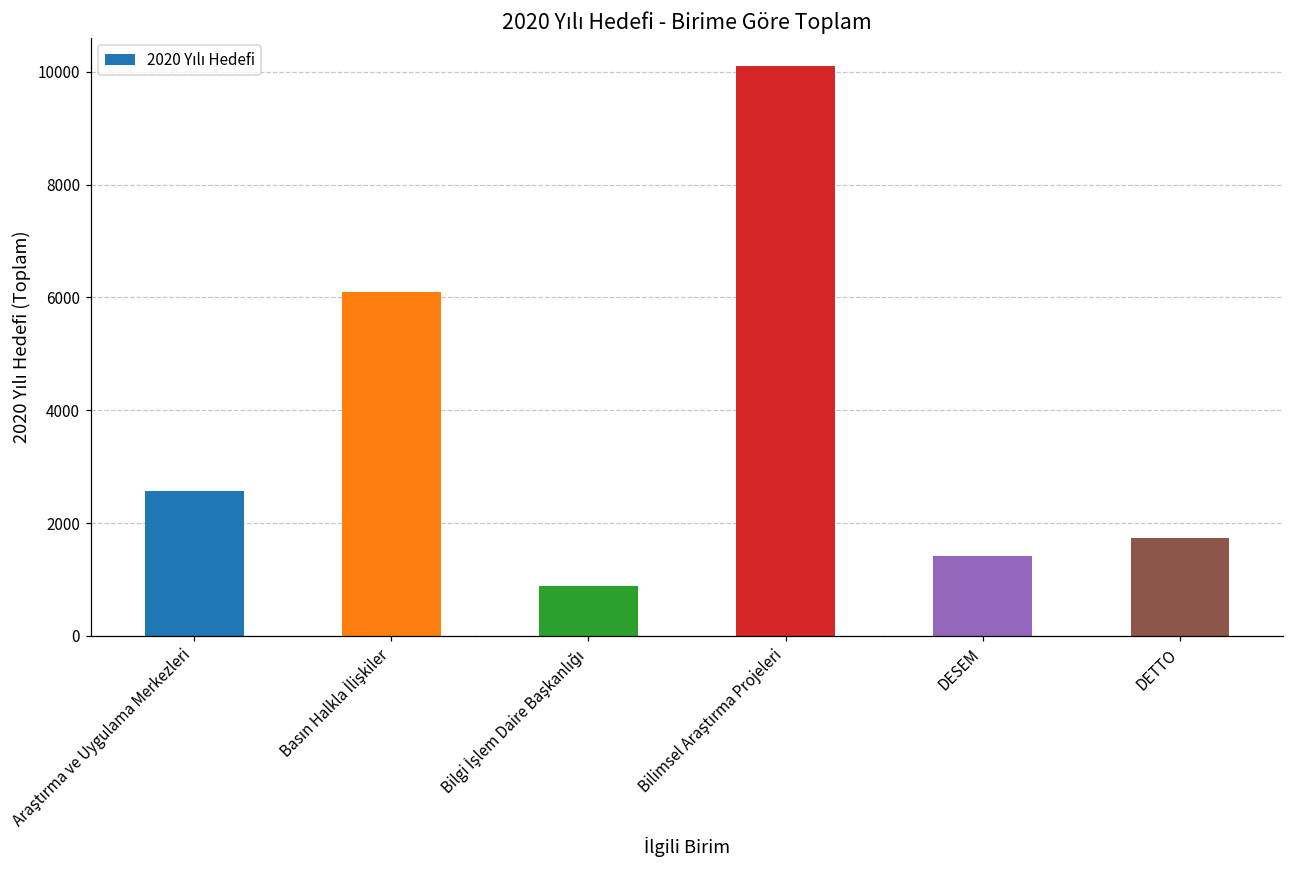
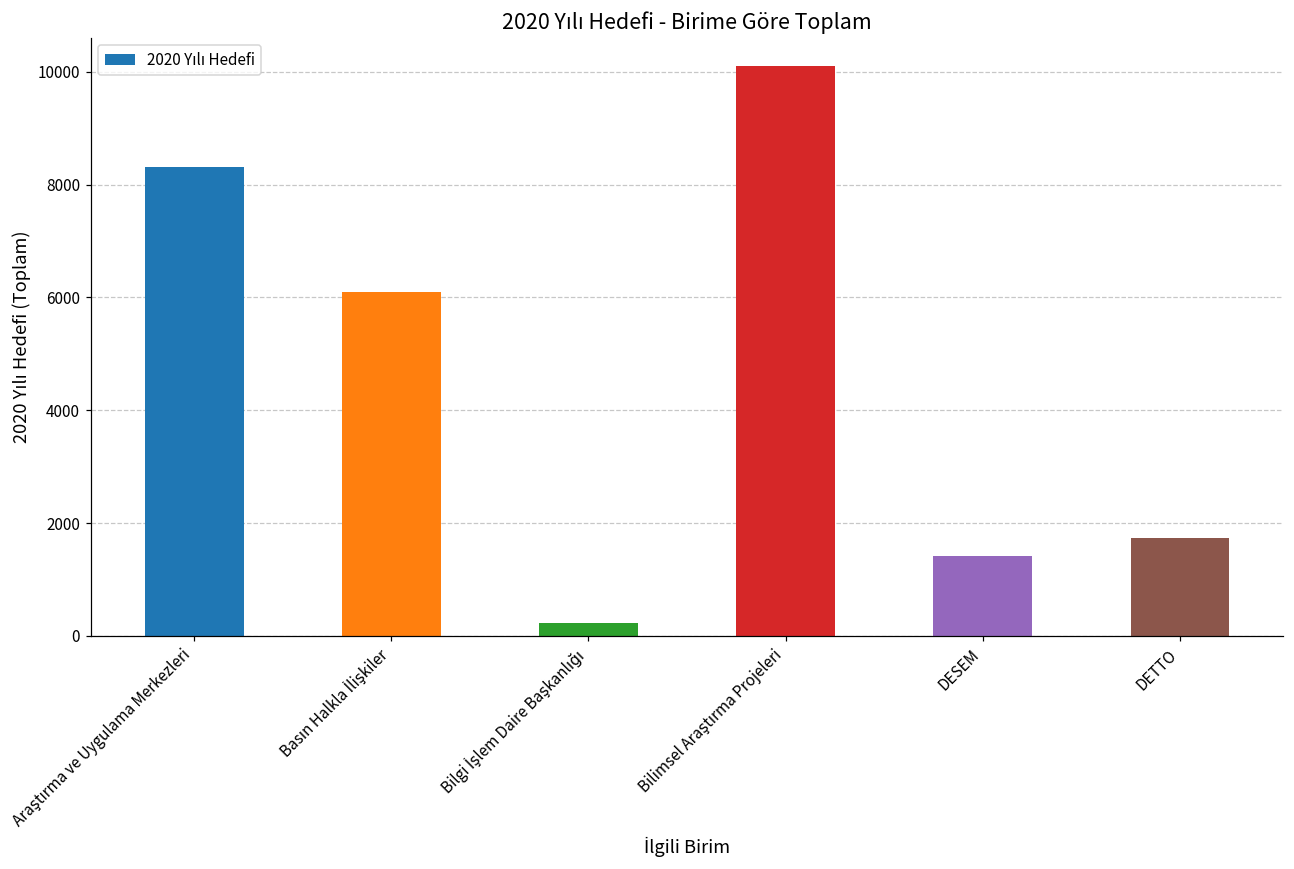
  {
-   "Araştırma ve Uygulama Merkezleri": 2600,
+   "Araştırma ve Uygulama Merkezleri": 8300,
    "Basın Halkla İlişkiler": 6100,
-   "Bilgi İşlem Daire Başkanlığı": 900,
+   "Bilgi İşlem Daire Başkanlığı": 200,
    "Bilimsel Araştırma Projeleri": 10100,
    "DESEM": 1400,
    "DETTO": 1700
  }
